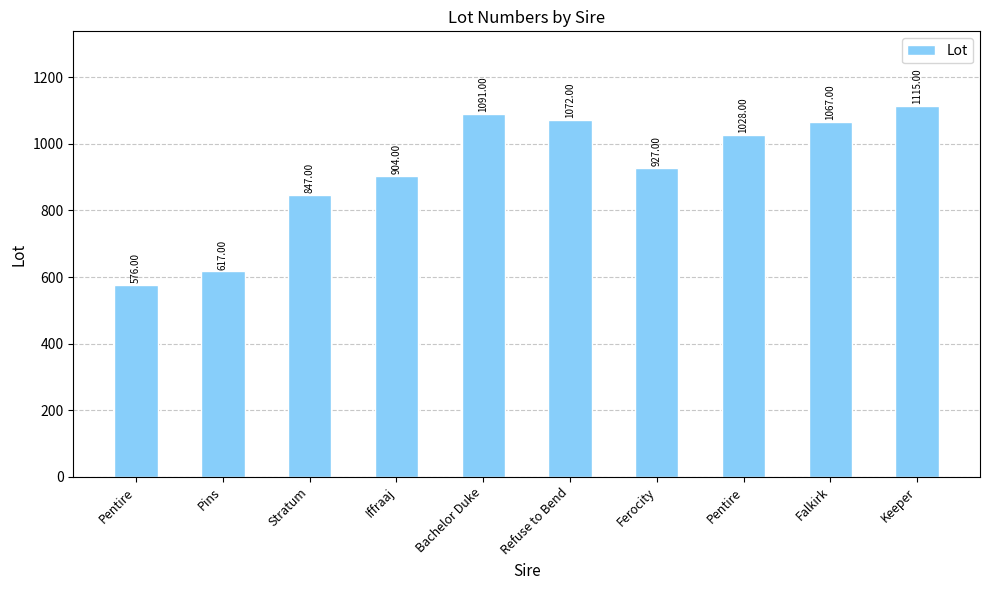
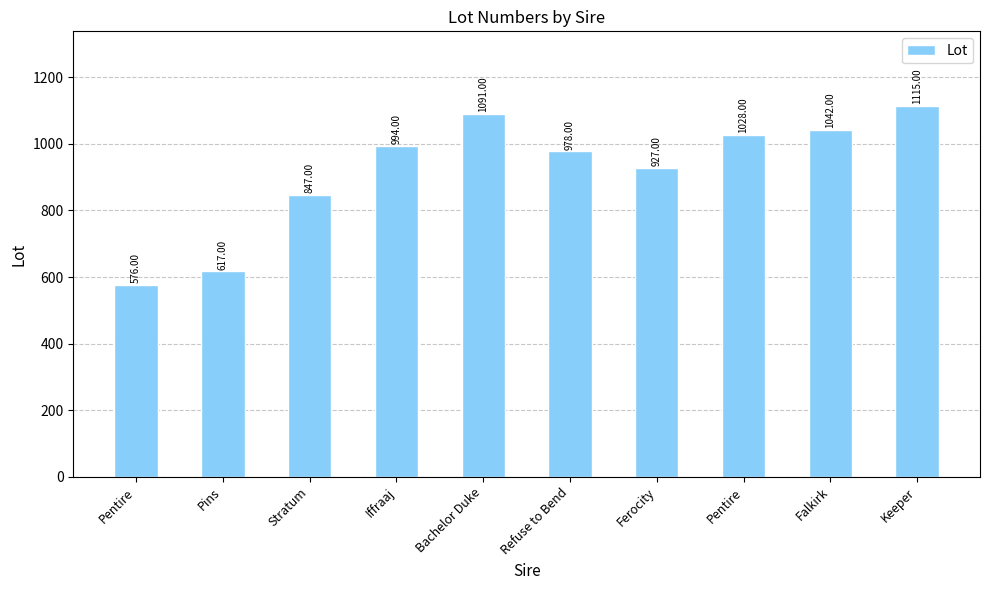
  {
    "Pins": 617.00,
    "Stratum": 847.00,
-   "Iffraaj": 904.00,
+   "Iffraaj": 994.00,
    "Bachelor Duke": 1091.00,
-   "Refuse to Bend": 1072.00,
+   "Refuse to Bend": 978.00,
    "Ferocity": 927.00,
-   "Falkirk": 1067.00,
+   "Falkirk": 1042.00,
    "Keeper": 1115.00
  }
